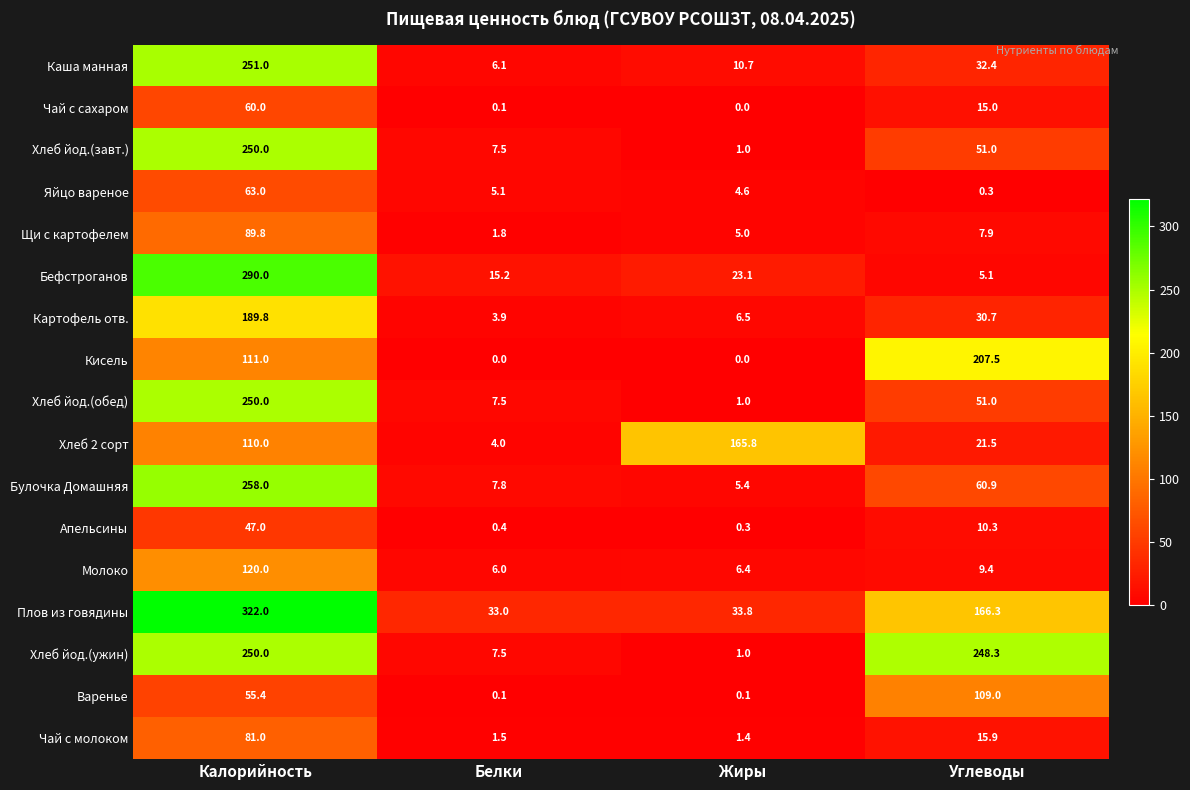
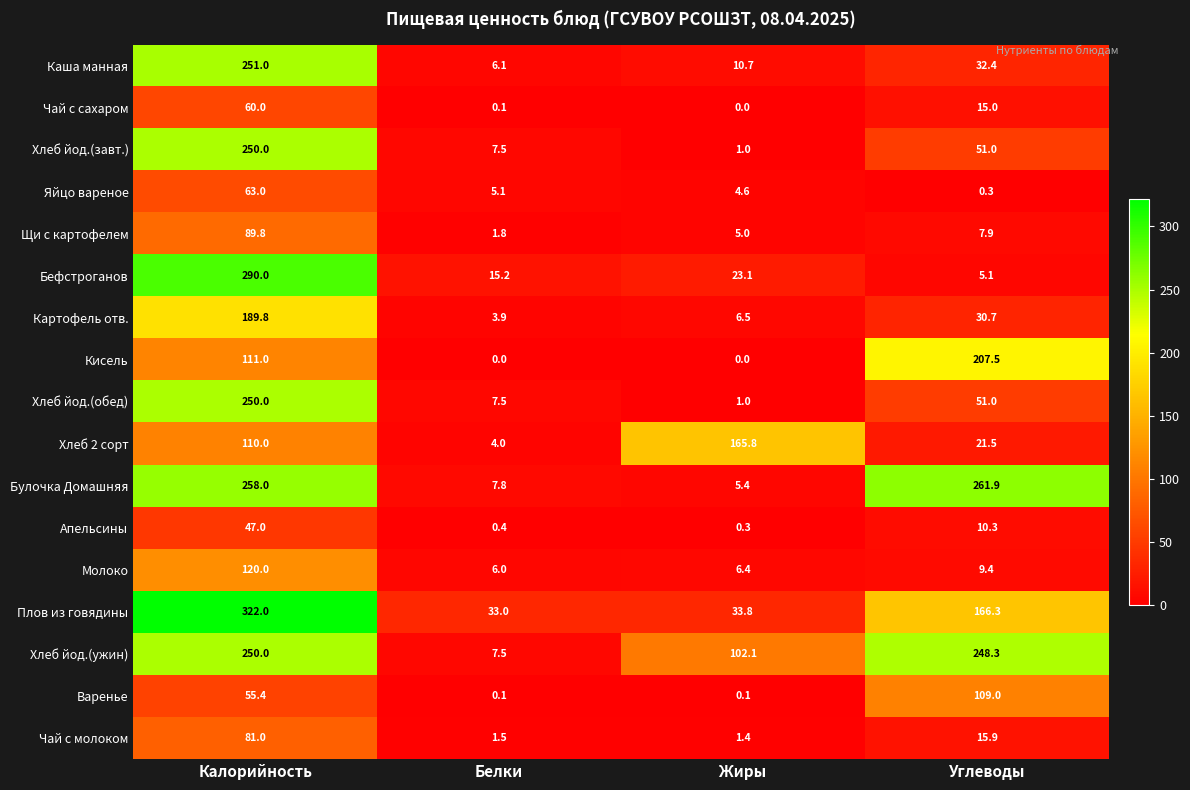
  {
    "Каша манная": {
      "Калорийность": 251.0,
      "Белки": 6.1,
      "Жиры": 10.7
    },
    "Чай с сахаром": {
      "Калорийность": 60.0,
      "Белки": 0.1,
      "Жиры": 0.0,
      "Углеводы": 15.0
    },
    "Хлеб йод.(завт.)": {
      "Калорийность": 250.0,
      "Белки": 7.5,
      "Жиры": 1.0,
      "Углеводы": 51.0
    },
    "Яйцо вареное": {
      "Калорийность": 63.0,
      "Белки": 5.1,
      "Жиры": 4.6,
      "Углеводы": 0.3
    },
    "Щи с картофелем": {
      "Калорийность": 89.8,
      "Белки": 1.8,
      "Жиры": 5.0,
      "Углеводы": 7.9
    },
    "Бефстроганов": {
      "Калорийность": 290.0,
      "Белки": 15.2,
      "Жиры": 23.1,
      "Углеводы": 5.1
    },
    "Картофель отв.": {
      "Калорийность": 189.8,
      "Белки": 3.9,
      "Жиры": 6.5,
      "Углеводы": 30.7
    },
    "Кисель": {
      "Калорийность": 111.0,
      "Белки": 0.0,
      "Жиры": 0.0,
      "Углеводы": 207.5
    },
    "Хлеб йод.(обед)": {
      "Калорийность": 250.0,
      "Белки": 7.5,
      "Жиры": 1.0,
      "Углеводы": 51.0
    },
    "Хлеб 2 сорт": {
      "Калорийность": 110.0,
      "Белки": 4.0,
      "Жиры": 165.8,
      "Углеводы": 21.5
    },
    "Булочка Домашняя": {
      "Калорийность": 258.0,
      "Белки": 7.8,
      "Жиры": 5.4,
-     "Углеводы": 60.9
+     "Углеводы": 261.9
    },
    "Апельсины": {
      "Калорийность": 47.0,
      "Белки": 0.4,
      "Жиры": 0.3,
      "Углеводы": 10.3
    },
    "Молоко": {
      "Калорийность": 120.0,
      "Белки": 6.0,
      "Жиры": 6.4,
      "Углеводы": 9.4
    },
    "Плов из говядины": {
      "Калорийность": 322.0,
      "Белки": 33.0,
      "Жиры": 33.8,
      "Углеводы": 166.3
    },
    "Хлеб йод.(ужин)": {
      "Калорийность": 250.0,
      "Белки": 7.5,
-     "Жиры": 1.0,
+     "Жиры": 102.1,
      "Углеводы": 248.3
    },
    "Варенье": {
      "Калорийность": 55.4,
      "Белки": 0.1,
      "Жиры": 0.1,
      "Углеводы": 109.0
    },
    "Чай с молоком": {
      "Калорийность": 81.0,
      "Белки": 1.5,
      "Жиры": 1.4,
      "Углеводы": 15.9
    }
  }
